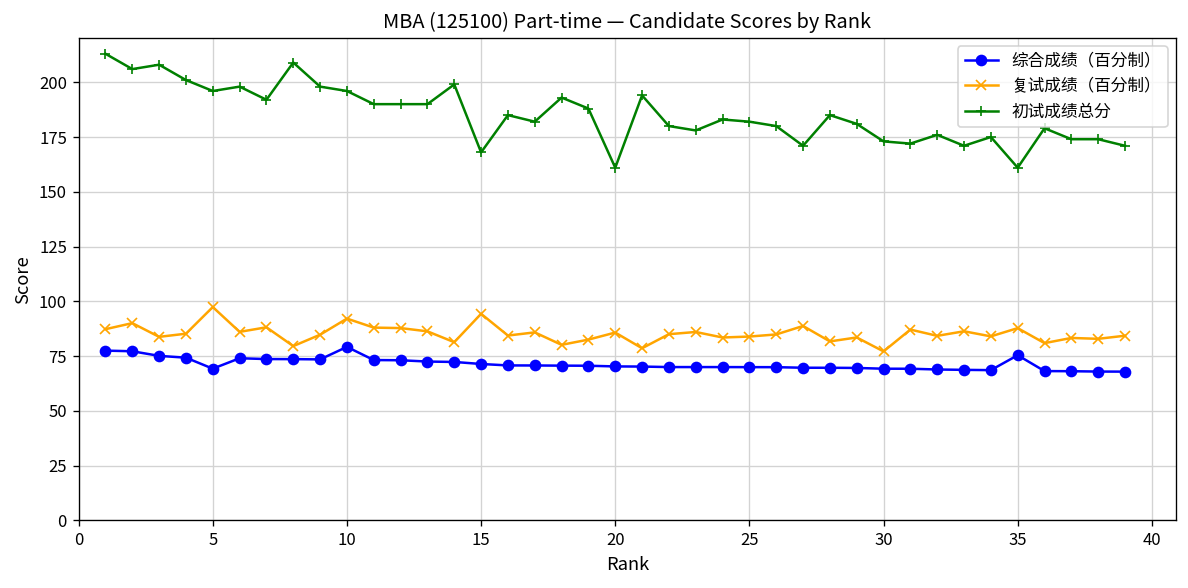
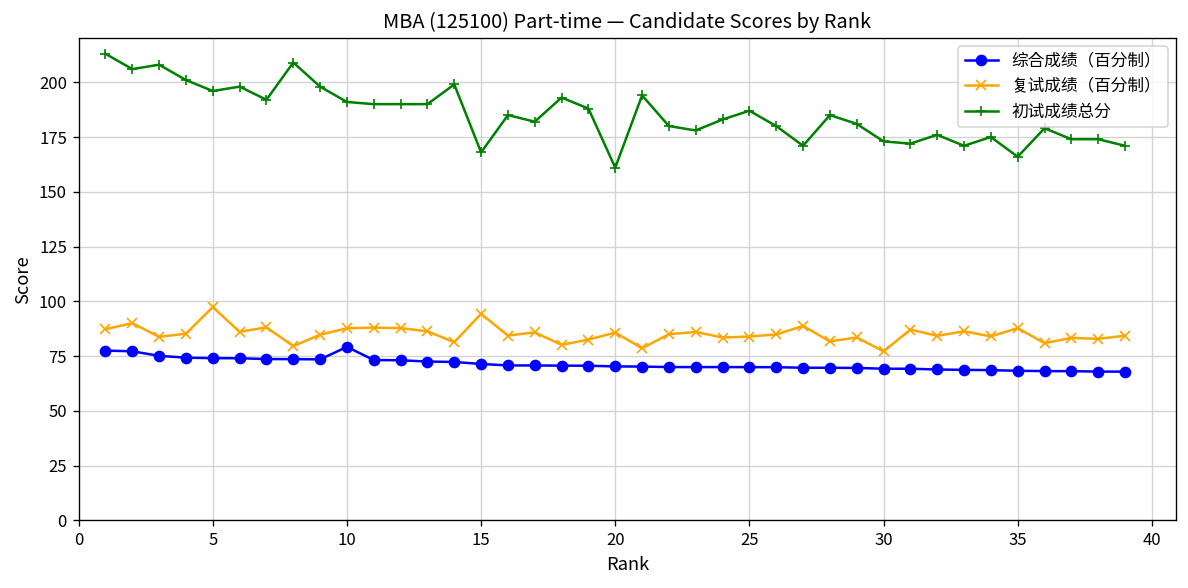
  {
    "综合成绩（百分制）": {
-     "5": 69,
+     "5": 74,
      "10": 79,
      "15": 71,
      "20": 70,
      "25": 70,
      "30": 69,
-     "35": 75
+     "35": 68
    },
    "复试成绩（百分制）": {
      "5": 97,
-     "10": 92,
+     "10": 88,
      "15": 94,
      "20": 86,
      "25": 84,
      "30": 77,
      "35": 88
    },
    "初试成绩总分": {
      "5": 196,
-     "10": 196,
+     "10": 191,
      "15": 168,
      "20": 161,
-     "25": 182,
+     "25": 187,
      "30": 173,
-     "35": 161
+     "35": 166
    }
  }
